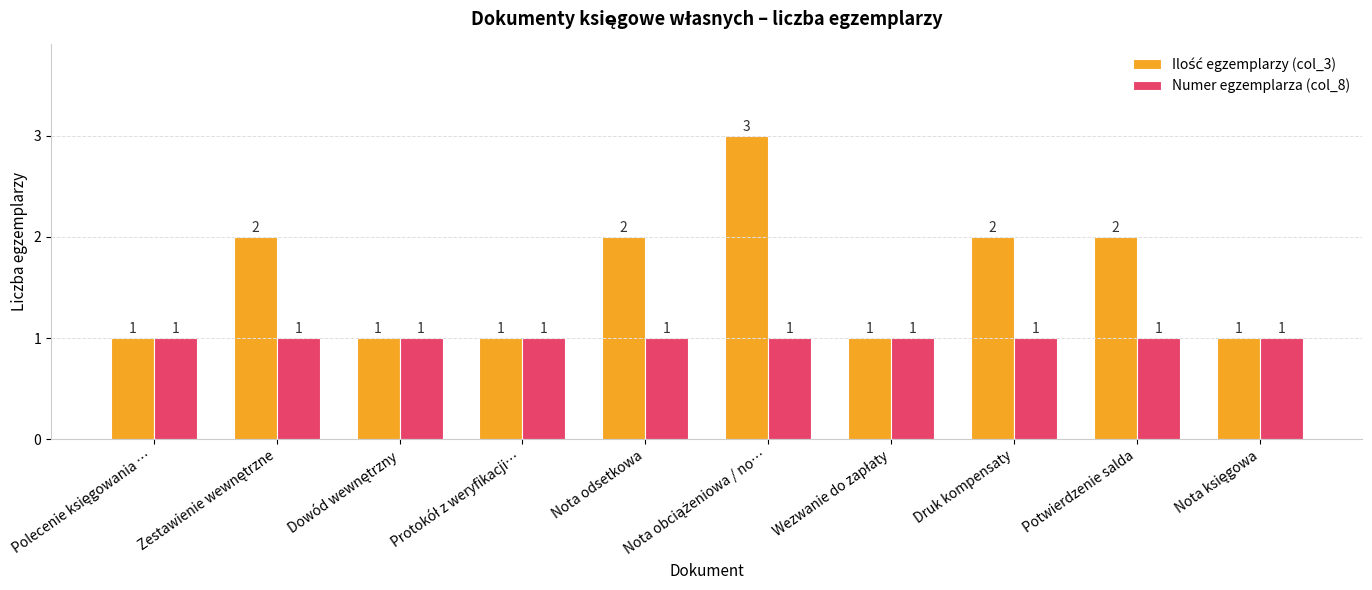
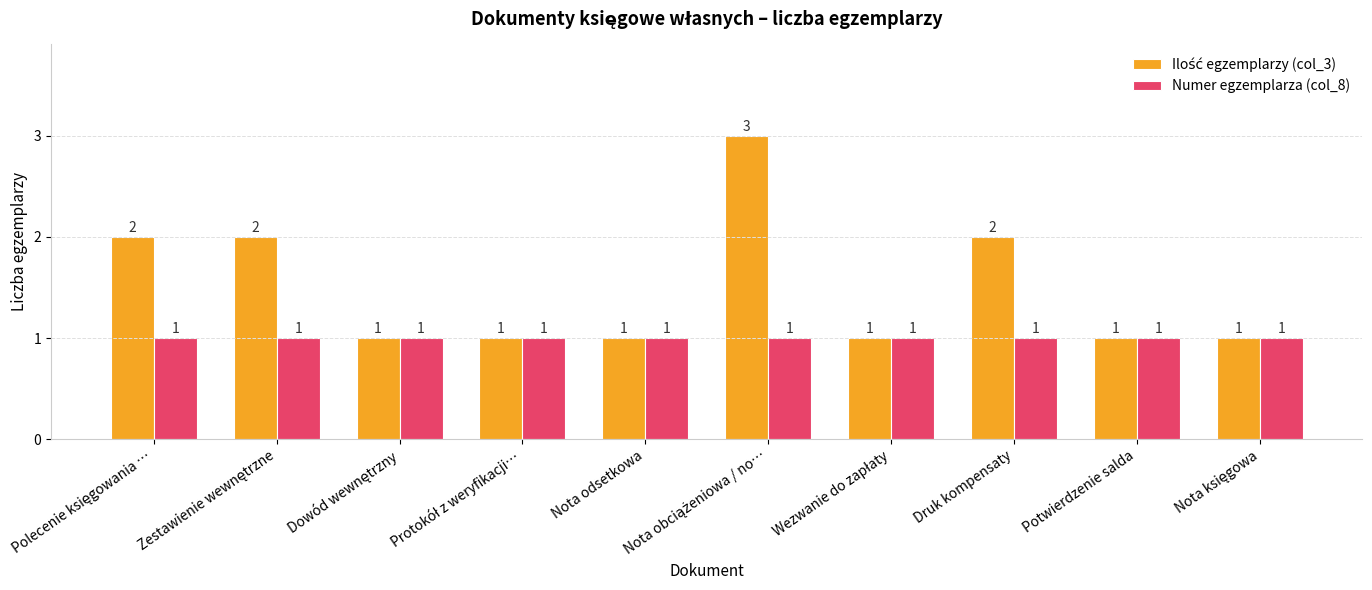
  {
    "Ilość egzemplarzy (col_3)": {
-     "Polecenie księgowania …": 1,
+     "Polecenie księgowania …": 2,
      "Zestawienie wewnętrzne": 2,
      "Dowód wewnętrzny": 1,
      "Protokół z weryfikacji…": 1,
-     "Nota odsetkowa": 2,
+     "Nota odsetkowa": 1,
      "Nota obciążeniowa / no…": 3,
      "Wezwanie do zapłaty": 1,
      "Druk kompensaty": 2,
-     "Potwierdzenie salda": 2,
+     "Potwierdzenie salda": 1,
      "Nota księgowa": 1
    },
    "Numer egzemplarza (col_8)": {
      "Polecenie księgowania …": 1,
      "Zestawienie wewnętrzne": 1,
      "Dowód wewnętrzny": 1,
      "Protokół z weryfikacji…": 1,
      "Nota odsetkowa": 1,
      "Nota obciążeniowa / no…": 1,
      "Wezwanie do zapłaty": 1,
      "Druk kompensaty": 1,
      "Potwierdzenie salda": 1,
      "Nota księgowa": 1
    }
  }
